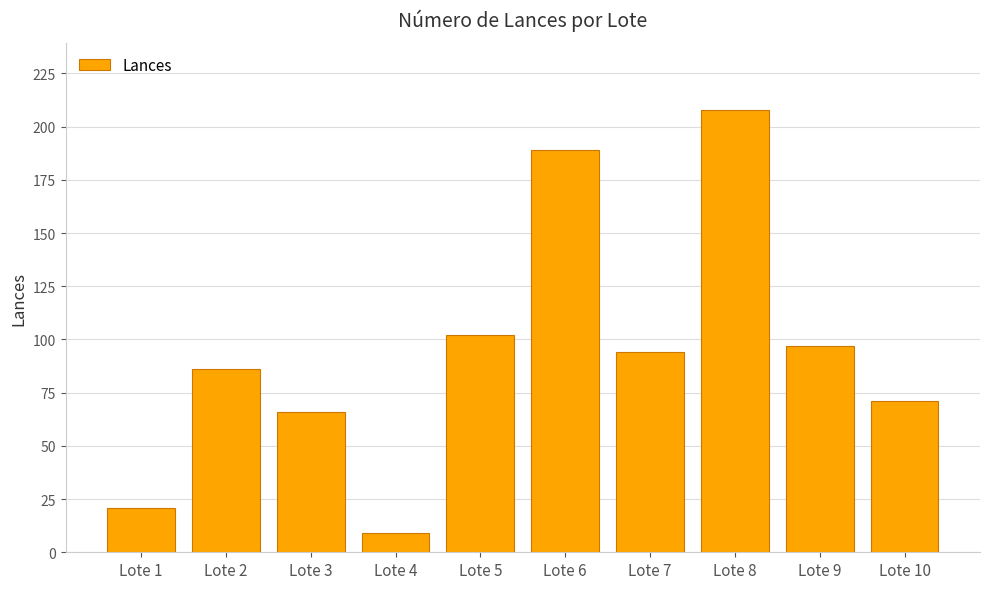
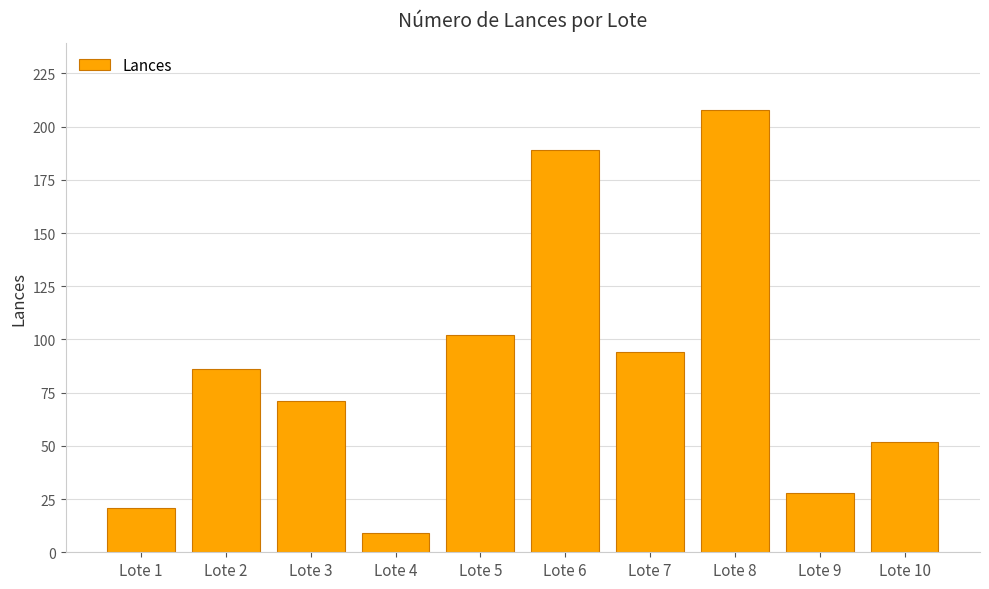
  {
    "Lote 1": 21,
    "Lote 2": 86,
-   "Lote 3": 66,
+   "Lote 3": 71,
    "Lote 4": 9,
    "Lote 5": 102,
    "Lote 6": 189,
    "Lote 7": 94,
    "Lote 8": 208,
-   "Lote 9": 97,
-   "Lote 10": 71
+   "Lote 9": 28,
+   "Lote 10": 52
  }
